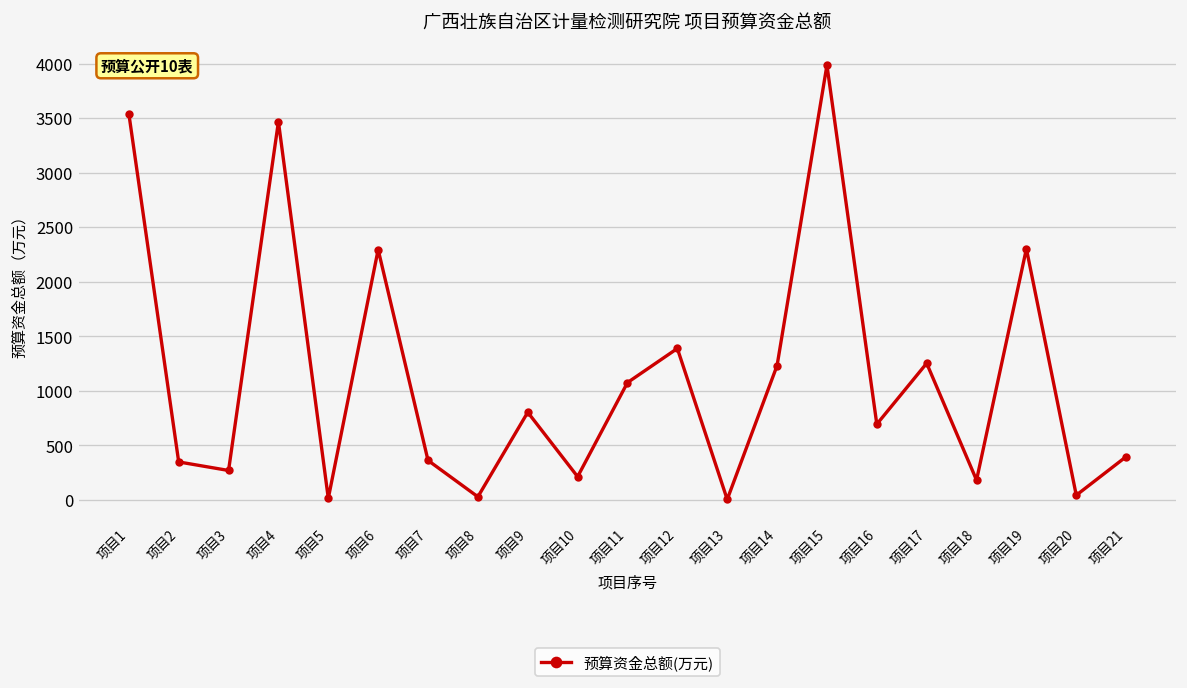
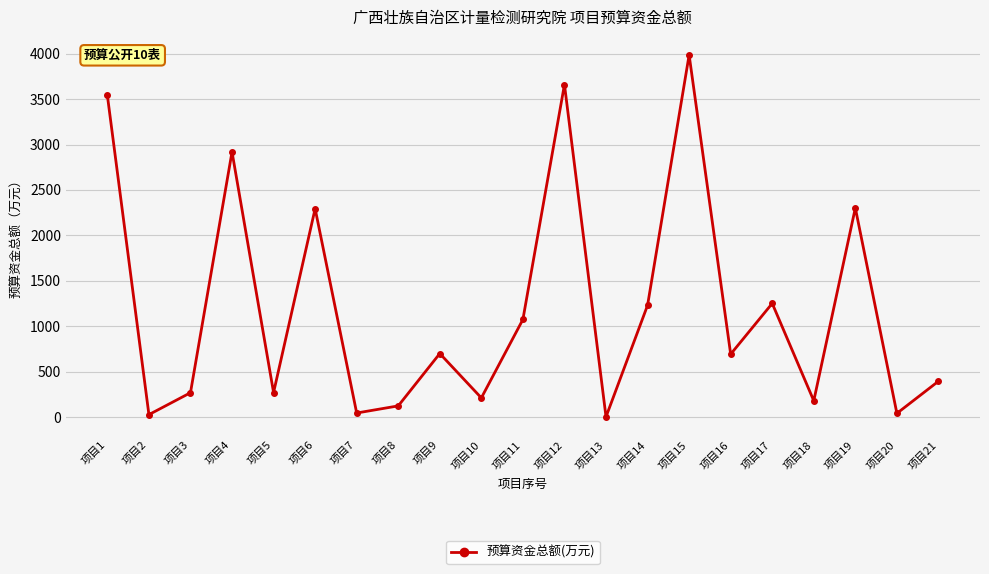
  {
    "项目1": 3500,
-   "项目2": 300,
+   "项目2": 0,
    "项目3": 300,
-   "项目4": 3500,
-   "项目5": 0,
+   "项目4": 2900,
+   "项目5": 300,
    "项目6": 2300,
-   "项目7": 400,
-   "项目8": 0,
-   "项目9": 800,
+   "项目7": 0,
+   "项目8": 100,
+   "项目9": 700,
    "项目10": 200,
    "项目11": 1100,
-   "项目12": 1400,
+   "项目12": 3700,
    "项目13": 0,
    "项目14": 1200,
    "项目15": 4000,
    "项目16": 700,
    "项目17": 1300,
    "项目18": 200,
    "项目19": 2300,
    "项目20": 0,
    "项目21": 400
  }
